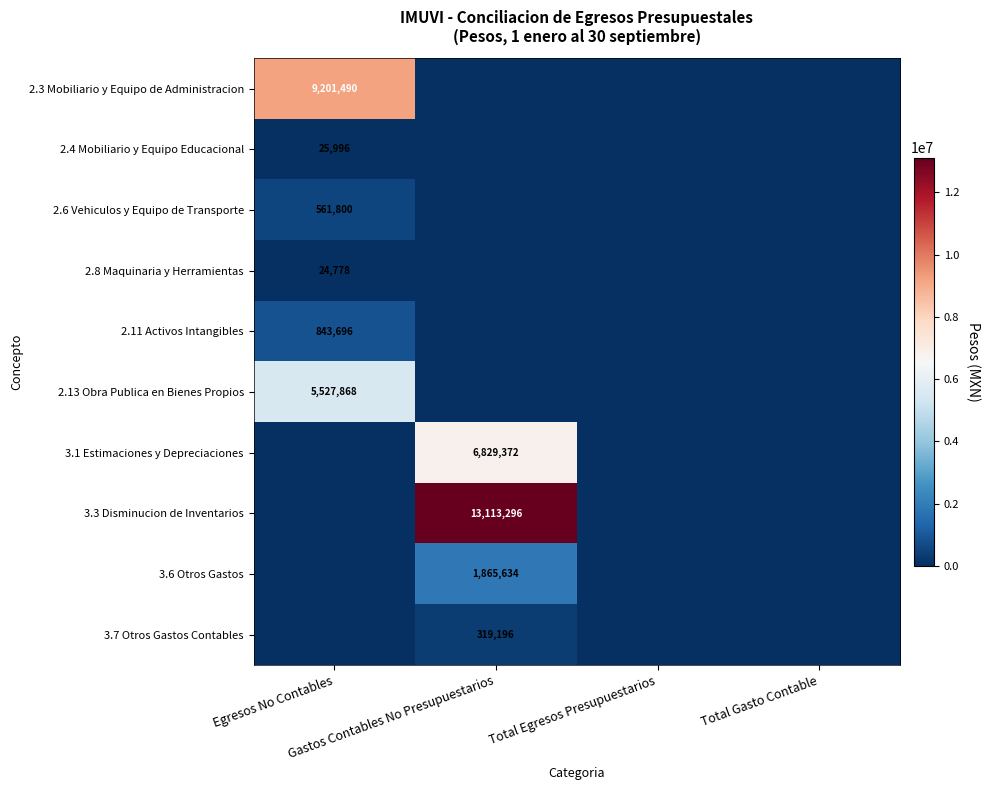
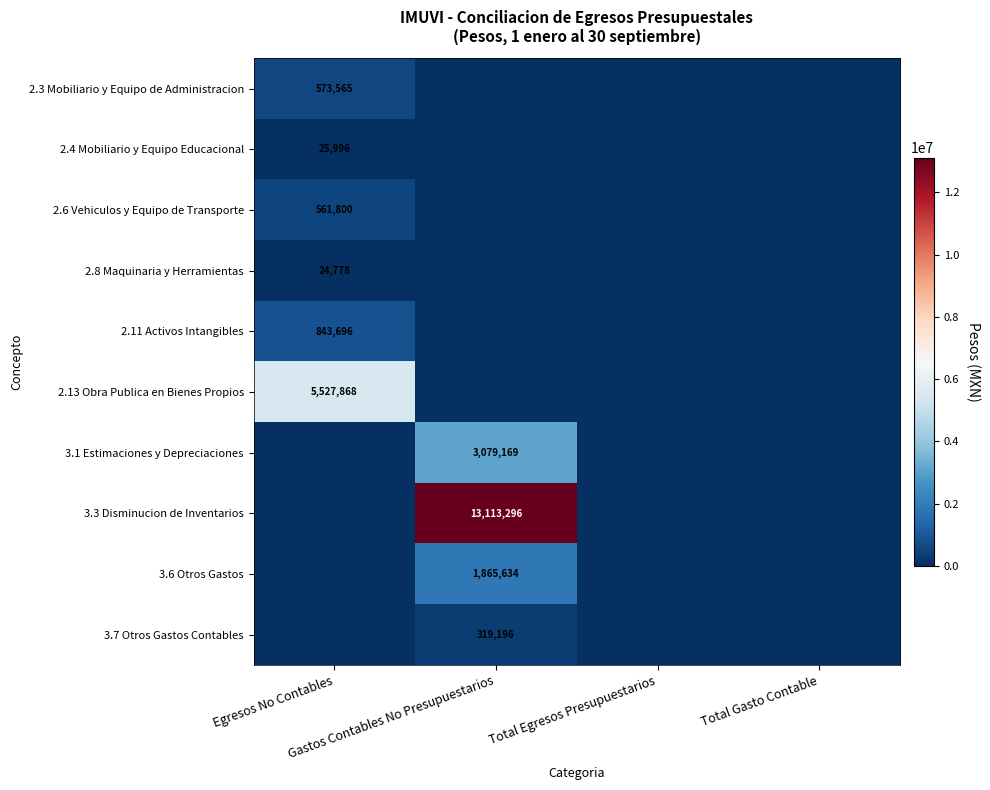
  {
    "2.3 Mobiliario y Equipo de Administracion": {
-     "Egresos No Contables": "9,201,490"
+     "Egresos No Contables": "573,565"
    },
    "2.4 Mobiliario y Equipo Educacional": {
      "Egresos No Contables": "25,996"
    },
    "2.6 Vehiculos y Equipo de Transporte": {
      "Egresos No Contables": "561,800"
    },
    "2.8 Maquinaria y Herramientas": {
      "Egresos No Contables": "24,778"
    },
    "2.11 Activos Intangibles": {
      "Egresos No Contables": "843,696"
    },
    "2.13 Obra Publica en Bienes Propios": {
      "Egresos No Contables": "5,527,868"
    },
    "3.1 Estimaciones y Depreciaciones": {
-     "Gastos Contables No Presupuestarios": "6,829,372"
+     "Gastos Contables No Presupuestarios": "3,079,169"
    },
    "3.3 Disminucion de Inventarios": {
      "Gastos Contables No Presupuestarios": "13,113,296"
    },
    "3.6 Otros Gastos": {
      "Gastos Contables No Presupuestarios": "1,865,634"
    },
    "3.7 Otros Gastos Contables": {
      "Gastos Contables No Presupuestarios": "319,196"
    }
  }
